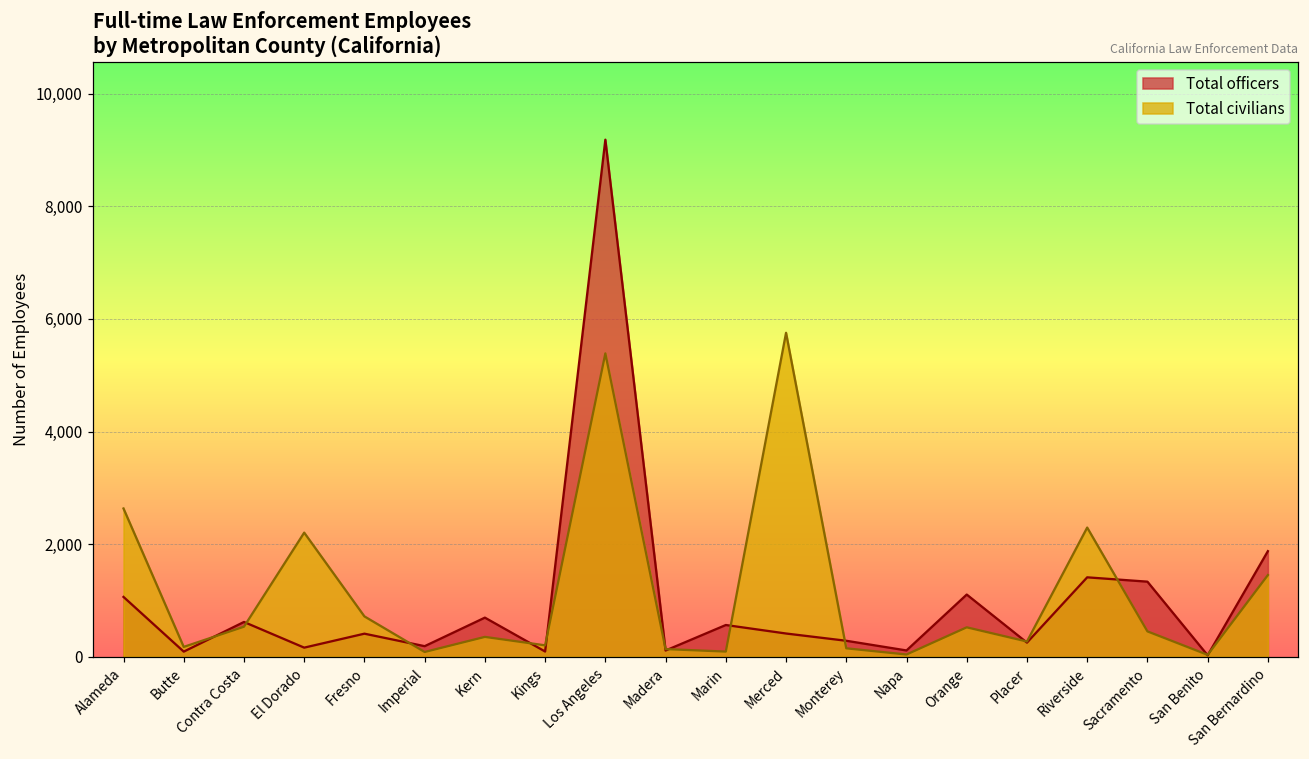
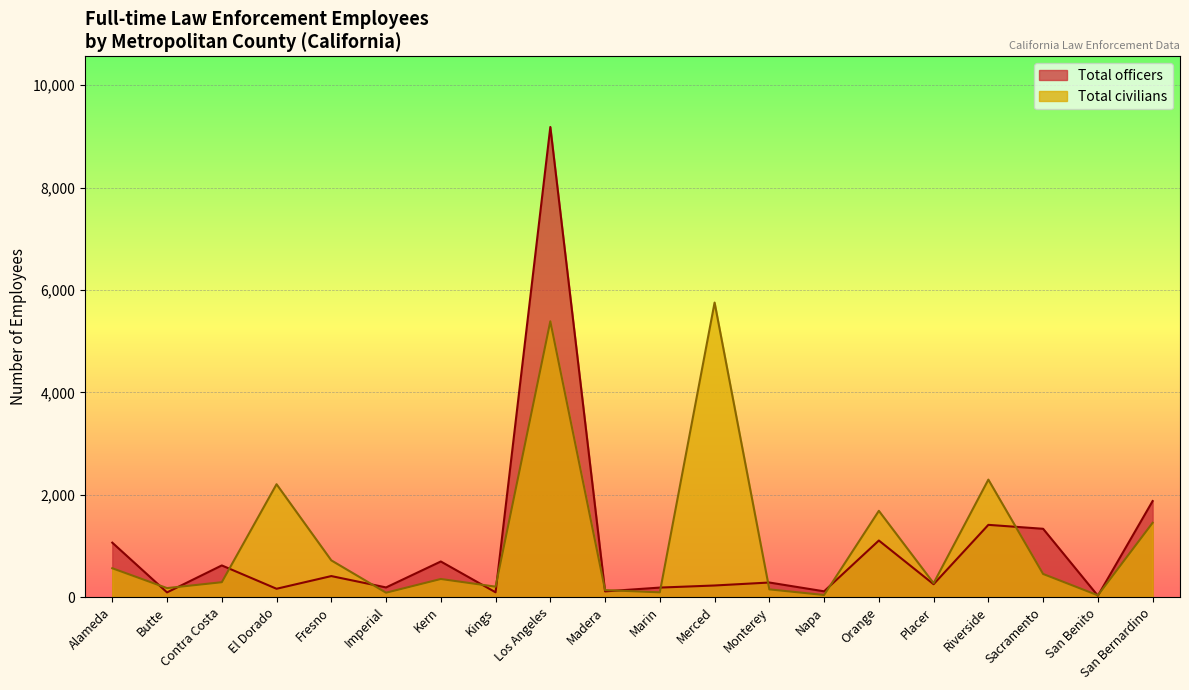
  {
    "Total officers": {
      "Alameda": "1,100",
      "Butte": "100",
      "Contra Costa": "600",
      "El Dorado": "200",
      "Fresno": "400",
      "Imperial": "200",
      "Kern": "700",
      "Kings": "100",
      "Los Angeles": "9,200",
-     "Marin": "600",
-     "Merced": "400",
+     "Marin": "200",
+     "Merced": "200",
      "Monterey": "300",
      "Napa": "100",
      "Orange": "1,100",
      "Riverside": "1,400",
      "Sacramento": "1,300",
      "San Bernardino": "1,900"
    },
    "Total civilians": {
-     "Alameda": "2,600",
+     "Alameda": "600",
      "Butte": "200",
-     "Contra Costa": "500",
+     "Contra Costa": "300",
      "El Dorado": "2,200",
      "Fresno": "700",
      "Imperial": "100",
      "Kern": "400",
      "Kings": "200",
      "Los Angeles": "5,400",
      "Marin": "100",
      "Merced": "5,800",
      "Monterey": "100",
      "Napa": "0",
-     "Orange": "500",
+     "Orange": "1,700",
      "Riverside": "2,300",
      "Sacramento": "500",
      "San Bernardino": "1,500"
    }
  }
